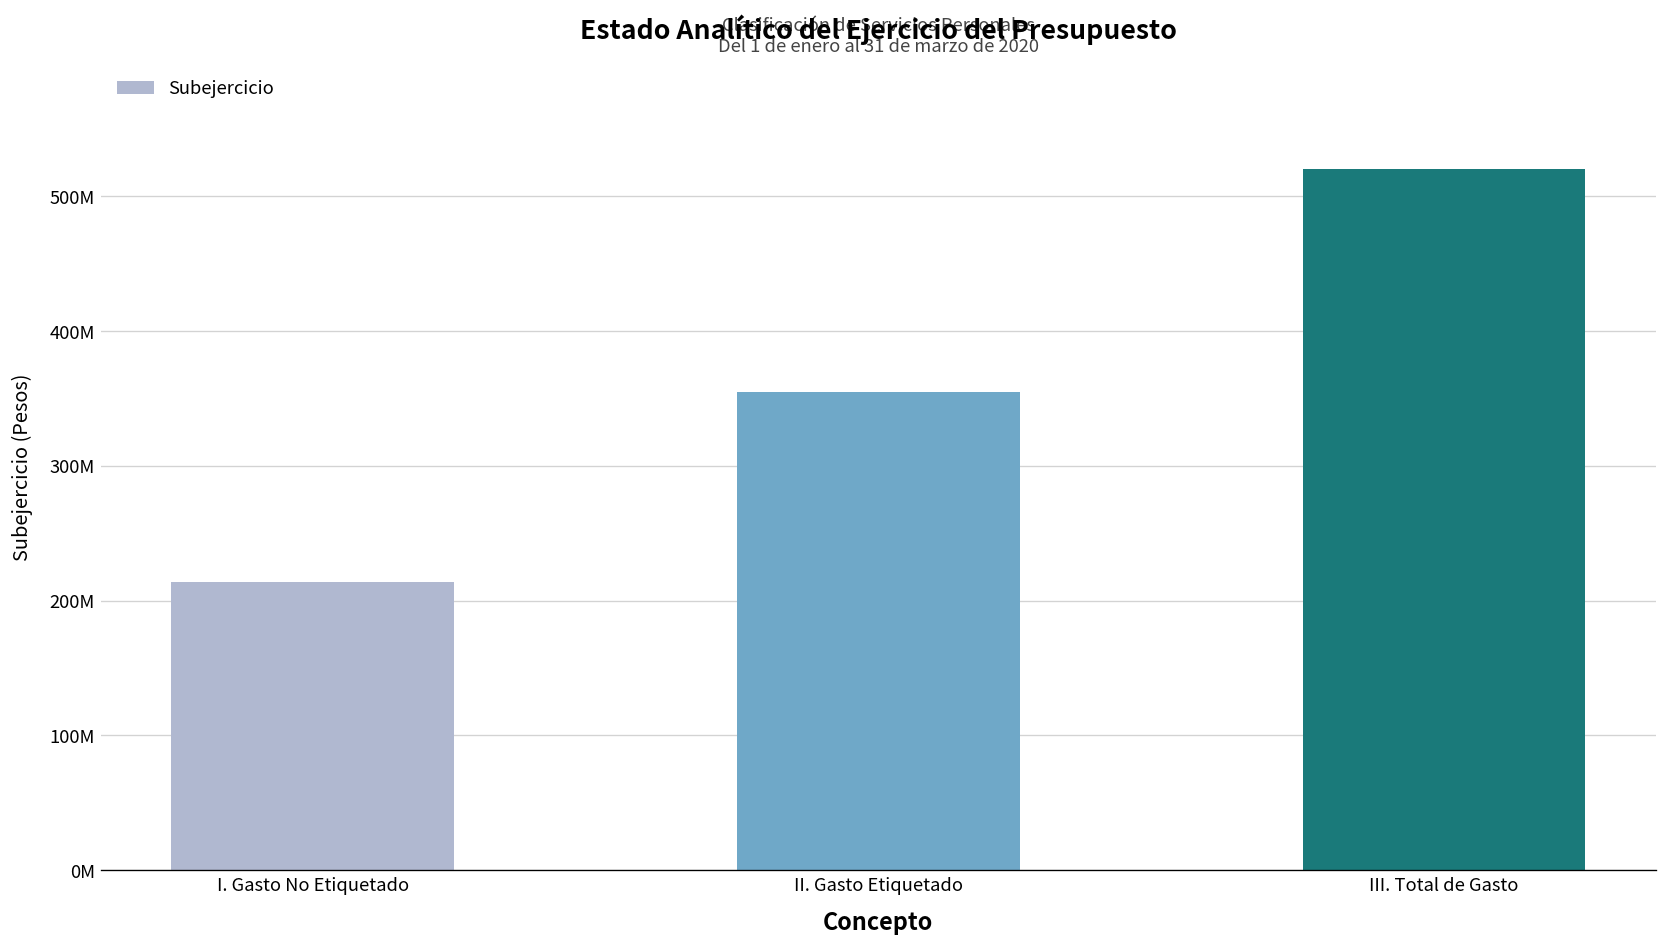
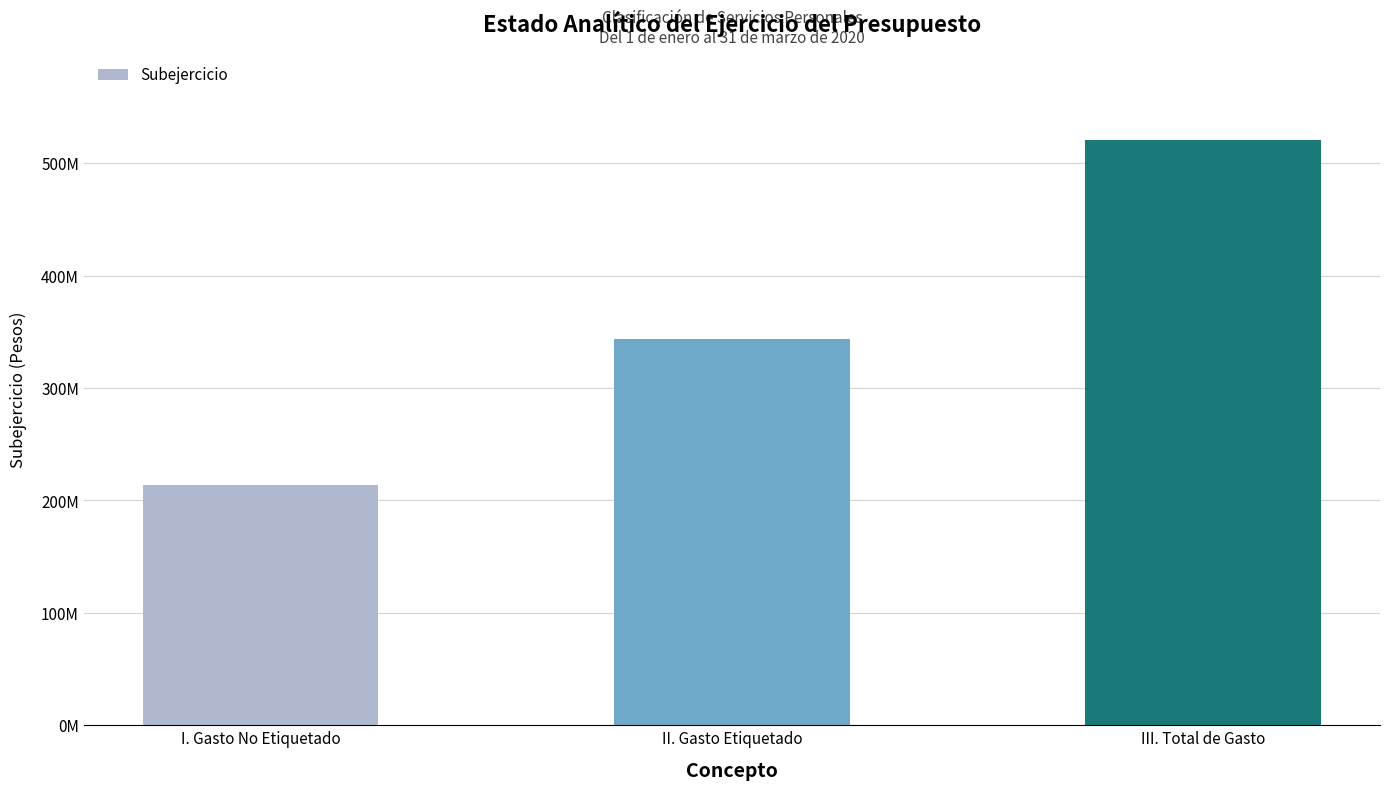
  {
    "I. Gasto No Etiquetado": 214000000,
-   "II. Gasto Etiquetado": 355000000,
+   "II. Gasto Etiquetado": 344000000,
    "III. Total de Gasto": 520000000
  }
